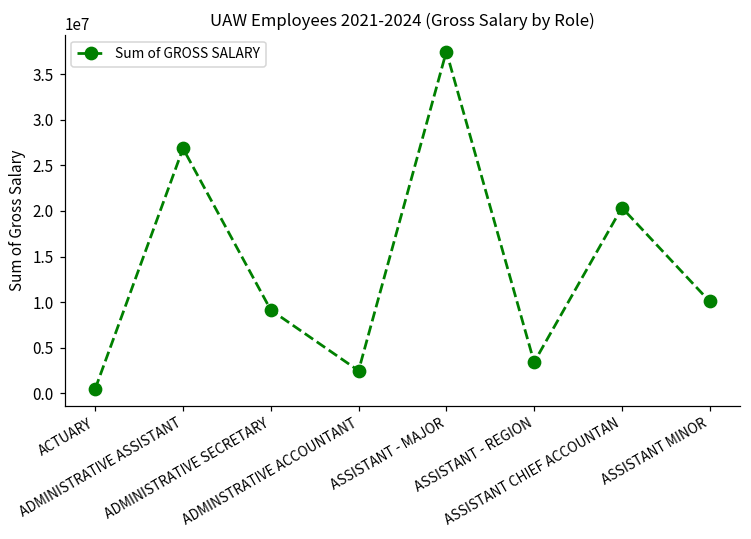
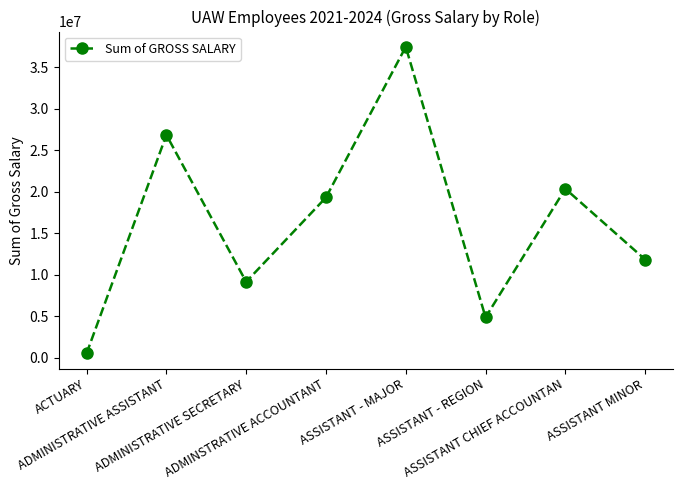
  {
    "ACTUARY": 1000000,
    "ADMINISTRATIVE ASSISTANT": 27000000,
    "ADMINISTRATIVE SECRETARY": 9000000,
-   "ADMINSTRATIVE ACCOUNTANT": 2000000,
+   "ADMINSTRATIVE ACCOUNTANT": 19000000,
    "ASSISTANT - MAJOR": 37000000,
-   "ASSISTANT - REGION": 3000000,
+   "ASSISTANT - REGION": 5000000,
    "ASSISTANT CHIEF ACCOUNTAN": 20000000,
-   "ASSISTANT MINOR": 10000000
+   "ASSISTANT MINOR": 12000000
  }
